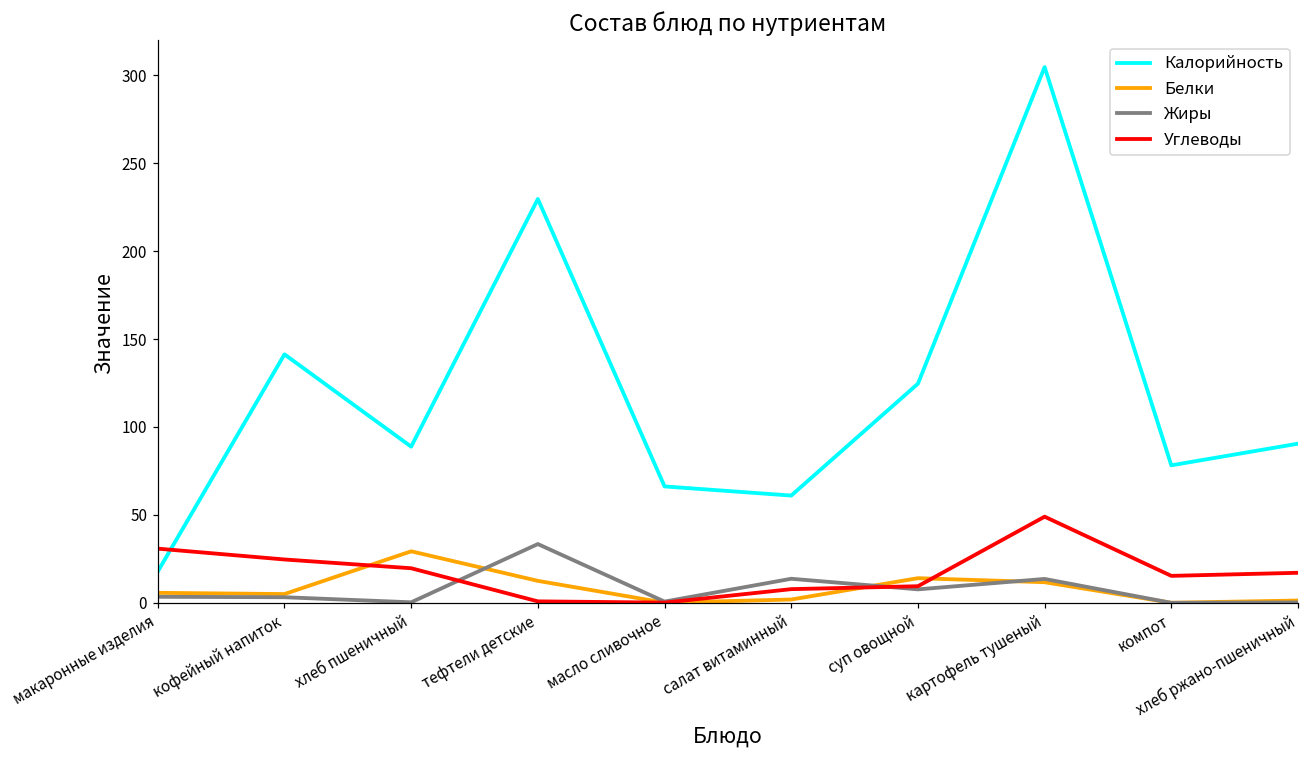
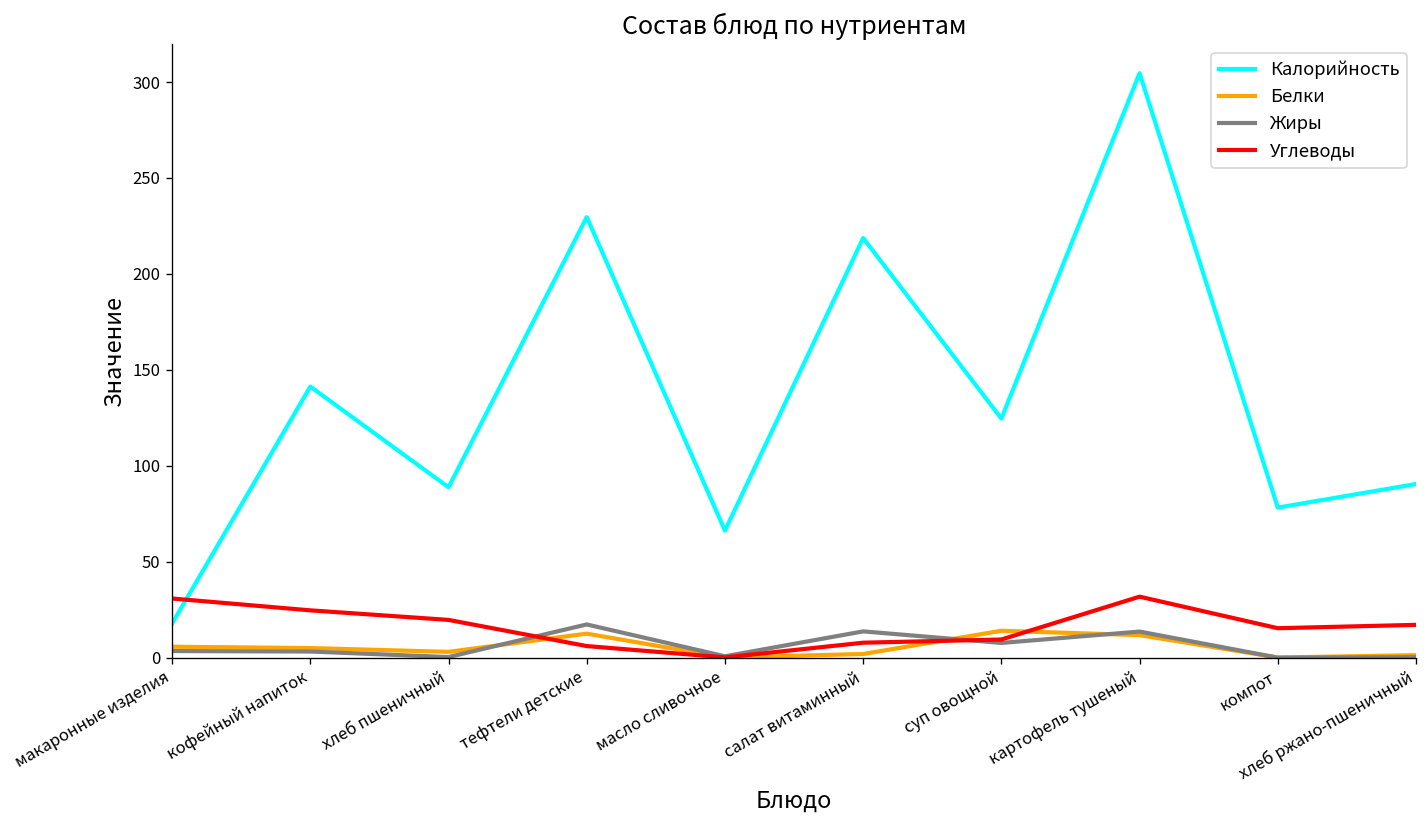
  {
    "Калорийность": {
      "макаронные изделия": 18,
      "кофейный напиток": 141,
      "хлеб пшеничный": 89,
      "тефтели детские": 230,
      "масло сливочное": 66,
-     "салат витаминный": 61,
+     "салат витаминный": 219,
      "суп овощной": 125,
      "картофель тушеный": 305,
      "компот": 78,
      "хлеб ржано-пшеничный": 91
    },
    "Белки": {
      "макаронные изделия": 6,
      "кофейный напиток": 5,
-     "хлеб пшеничный": 29,
+     "хлеб пшеничный": 3,
      "тефтели детские": 13,
      "салат витаминный": 2,
      "суп овощной": 14,
      "картофель тушеный": 12
    },
    "Жиры": {
      "макаронные изделия": 3,
      "кофейный напиток": 3,
      "хлеб пшеничный": 0,
-     "тефтели детские": 33,
+     "тефтели детские": 17,
      "салат витаминный": 14,
      "суп овощной": 8,
      "картофель тушеный": 14
    },
    "Углеводы": {
      "макаронные изделия": 31,
      "кофейный напиток": 25,
      "хлеб пшеничный": 20,
-     "тефтели детские": 1,
+     "тефтели детские": 6,
      "салат витаминный": 8,
      "суп овощной": 9,
-     "картофель тушеный": 49,
+     "картофель тушеный": 32,
      "компот": 15,
      "хлеб ржано-пшеничный": 17
    }
  }
